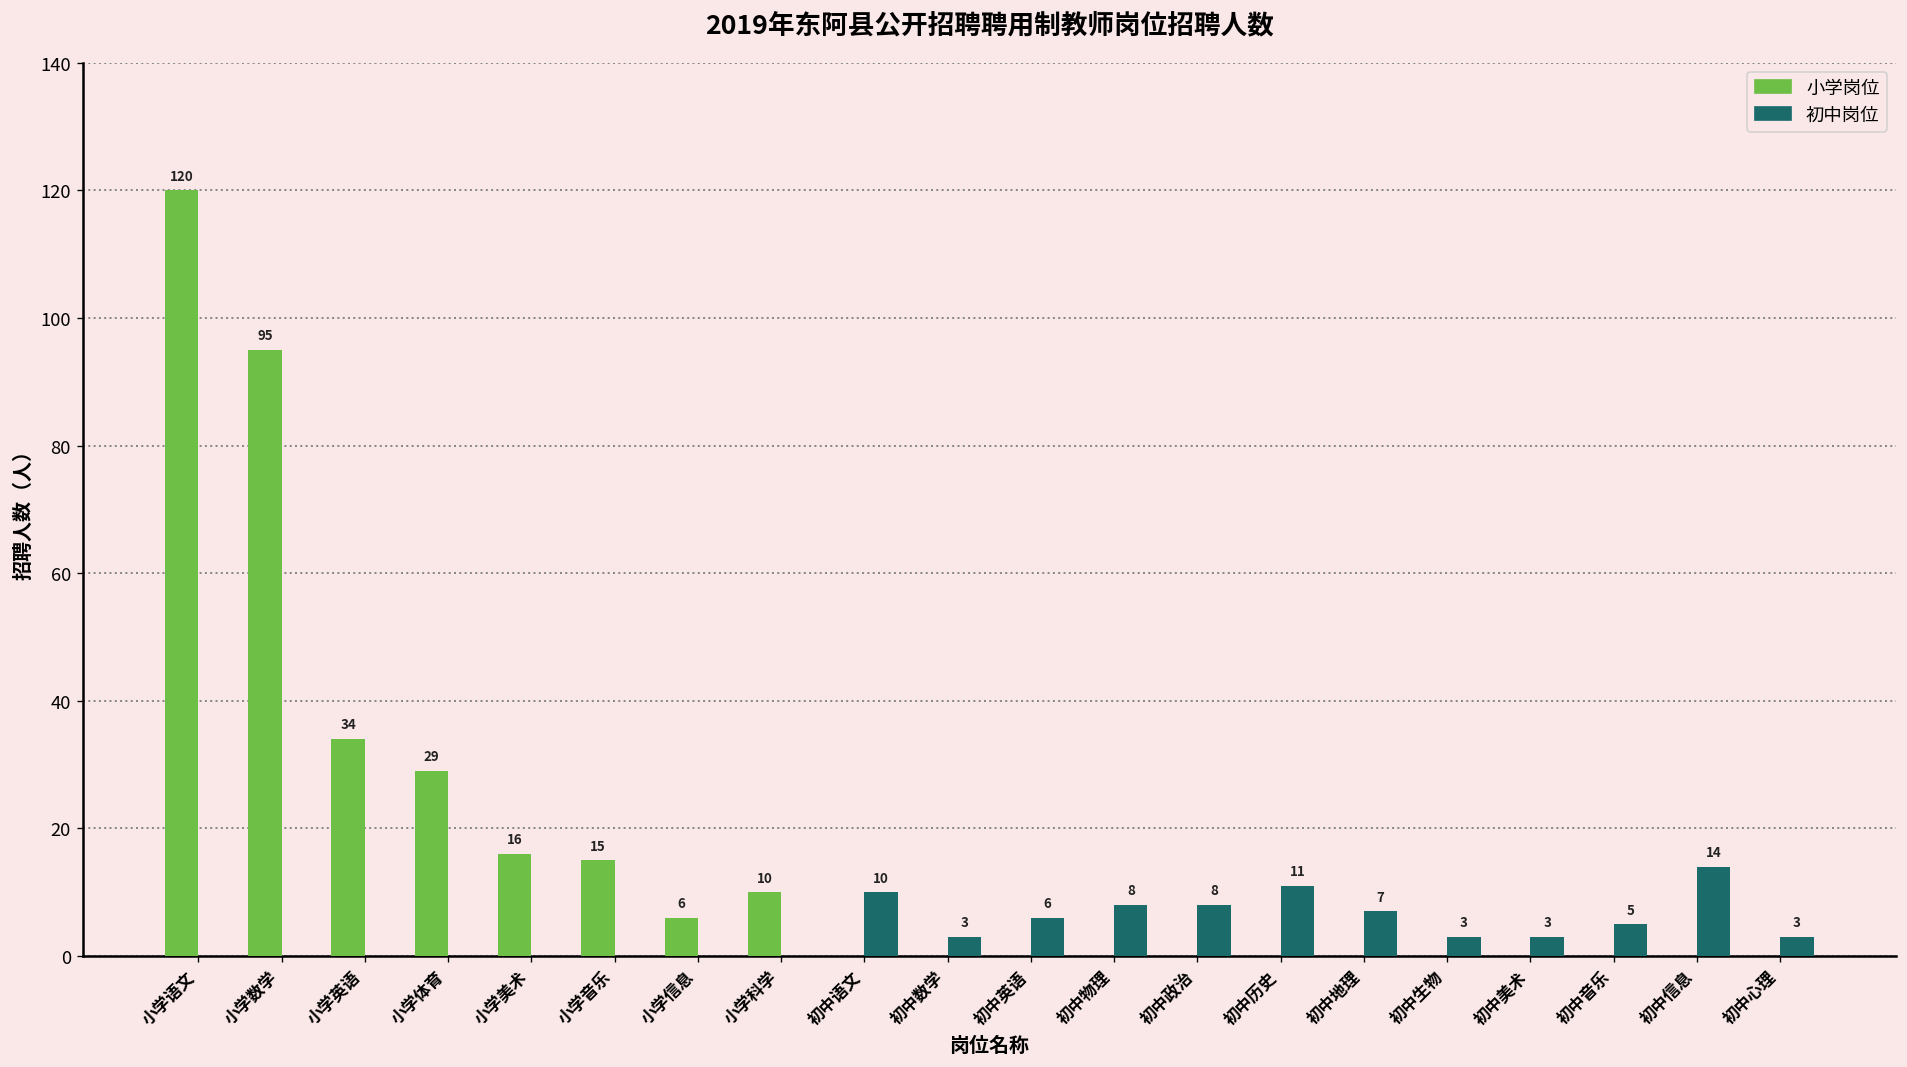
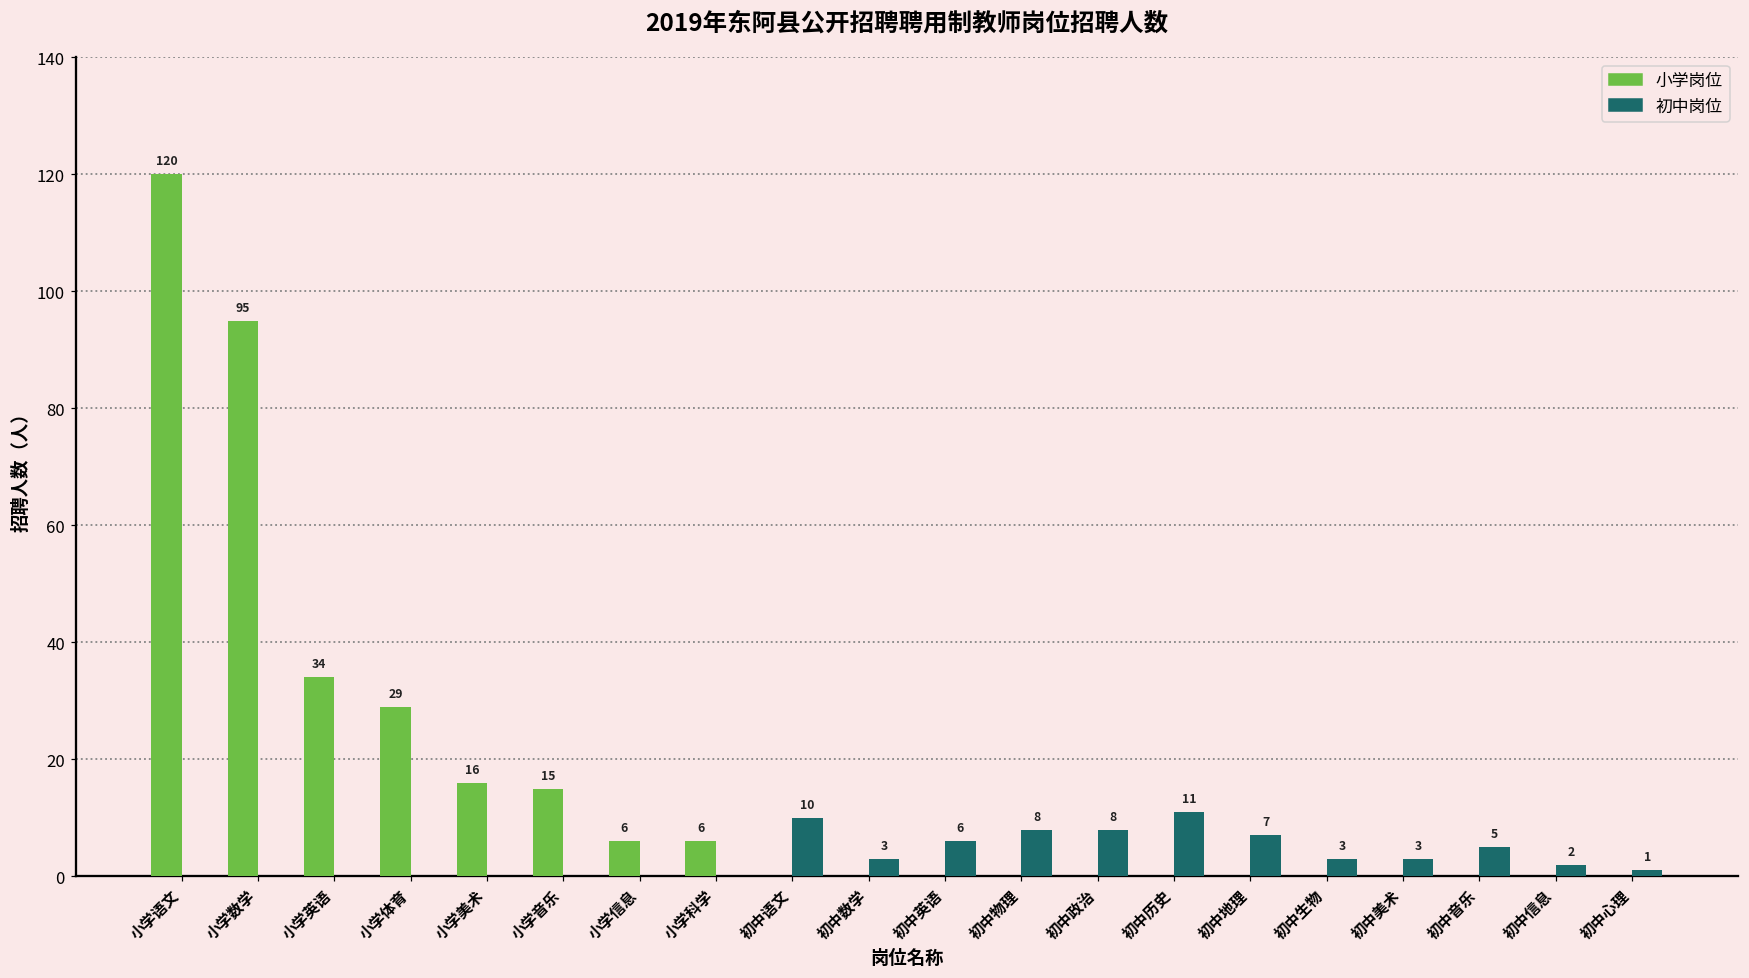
  {
    "小学岗位": {
      "小学语文": 120,
      "小学数学": 95,
      "小学英语": 34,
      "小学体育": 29,
      "小学美术": 16,
      "小学音乐": 15,
      "小学信息": 6,
-     "小学科学": 10
+     "小学科学": 6
    },
    "初中岗位": {
      "初中语文": 10,
      "初中数学": 3,
      "初中英语": 6,
      "初中物理": 8,
      "初中政治": 8,
      "初中历史": 11,
      "初中地理": 7,
      "初中生物": 3,
      "初中美术": 3,
      "初中音乐": 5,
-     "初中信息": 14,
-     "初中心理": 3
+     "初中信息": 2,
+     "初中心理": 1
    }
  }
